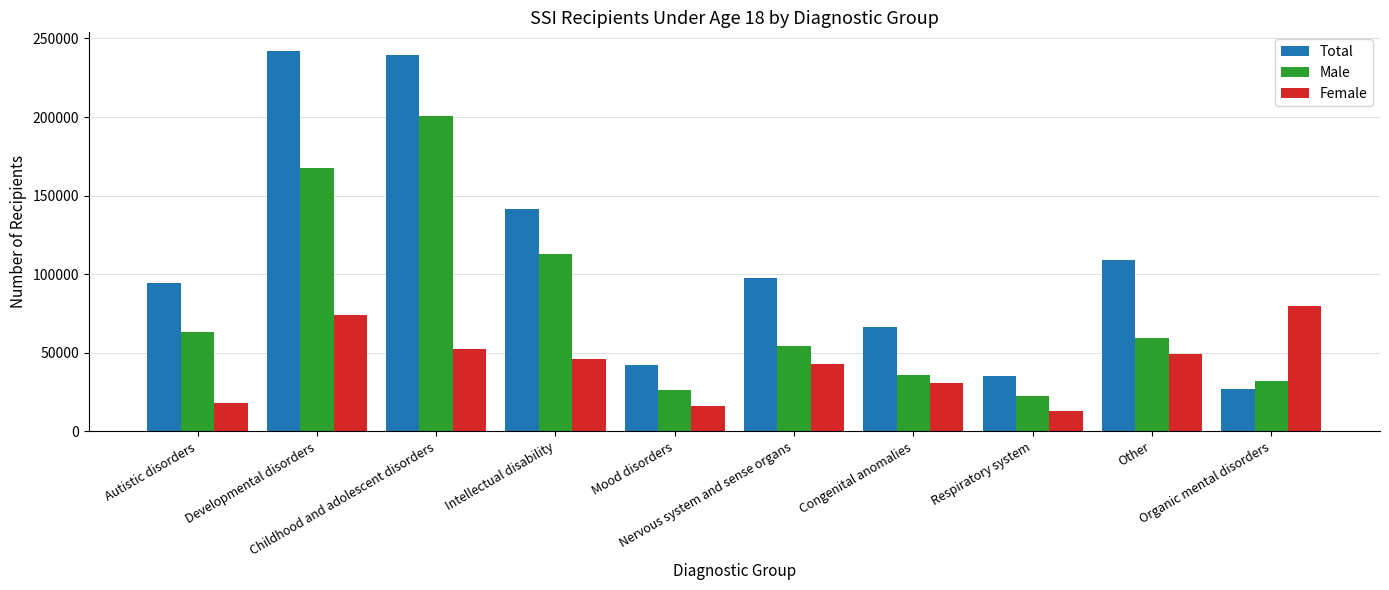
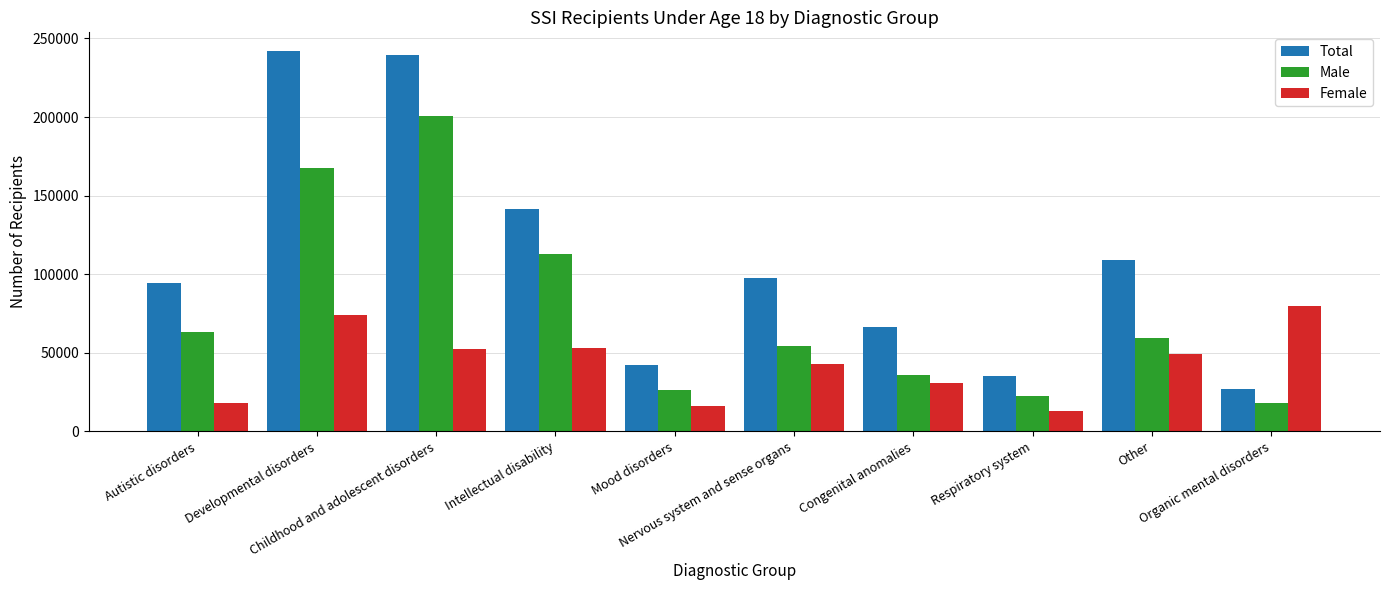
  {
    "Total": {
      "Autistic disorders": 95000,
      "Developmental disorders": 242000,
      "Childhood and adolescent disorders": 239000,
      "Intellectual disability": 142000,
      "Mood disorders": 42000,
      "Nervous system and sense organs": 98000,
      "Congenital anomalies": 66000,
      "Respiratory system": 35000,
      "Other": 109000,
      "Organic mental disorders": 27000
    },
    "Male": {
      "Autistic disorders": 63000,
      "Developmental disorders": 168000,
      "Childhood and adolescent disorders": 201000,
      "Intellectual disability": 113000,
      "Mood disorders": 26000,
      "Nervous system and sense organs": 54000,
      "Congenital anomalies": 36000,
      "Respiratory system": 22000,
      "Other": 59000,
-     "Organic mental disorders": 32000
+     "Organic mental disorders": 18000
    },
    "Female": {
      "Autistic disorders": 18000,
      "Developmental disorders": 74000,
      "Childhood and adolescent disorders": 52000,
-     "Intellectual disability": 46000,
+     "Intellectual disability": 53000,
      "Mood disorders": 16000,
      "Nervous system and sense organs": 43000,
      "Congenital anomalies": 31000,
      "Respiratory system": 13000,
      "Other": 49000,
      "Organic mental disorders": 80000
    }
  }
